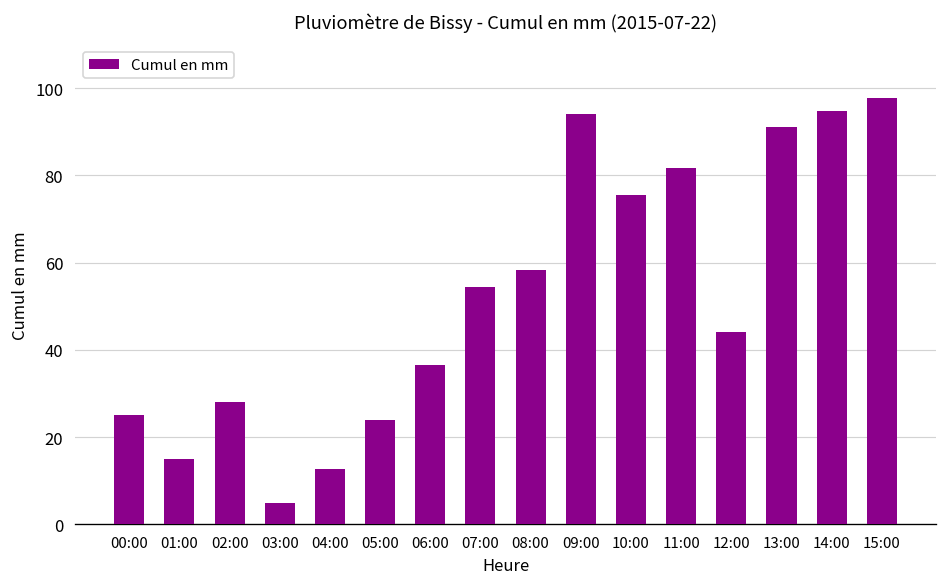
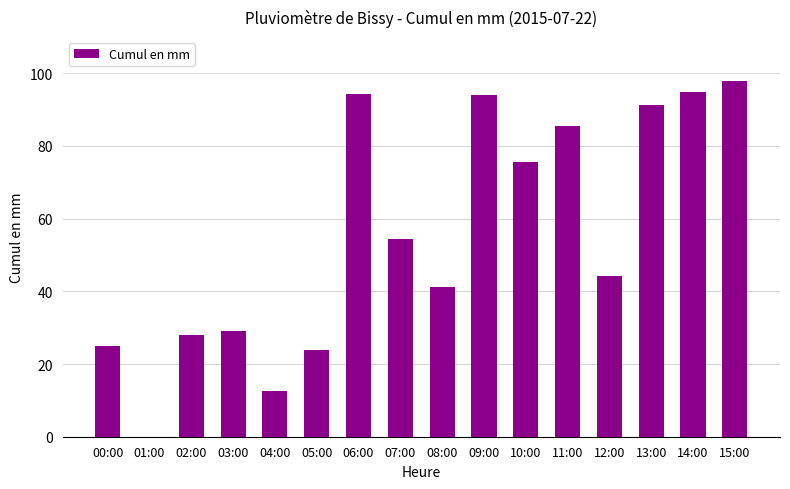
  {
    "00:00": 25,
-   "01:00": 15,
+   "01:00": 0,
    "02:00": 28,
-   "03:00": 5,
+   "03:00": 29,
    "04:00": 13,
    "05:00": 24,
-   "06:00": 37,
+   "06:00": 94,
    "07:00": 54,
-   "08:00": 58,
+   "08:00": 41,
    "09:00": 94,
    "10:00": 76,
-   "11:00": 82,
+   "11:00": 86,
    "12:00": 44,
    "13:00": 91,
    "14:00": 95,
    "15:00": 98
  }
